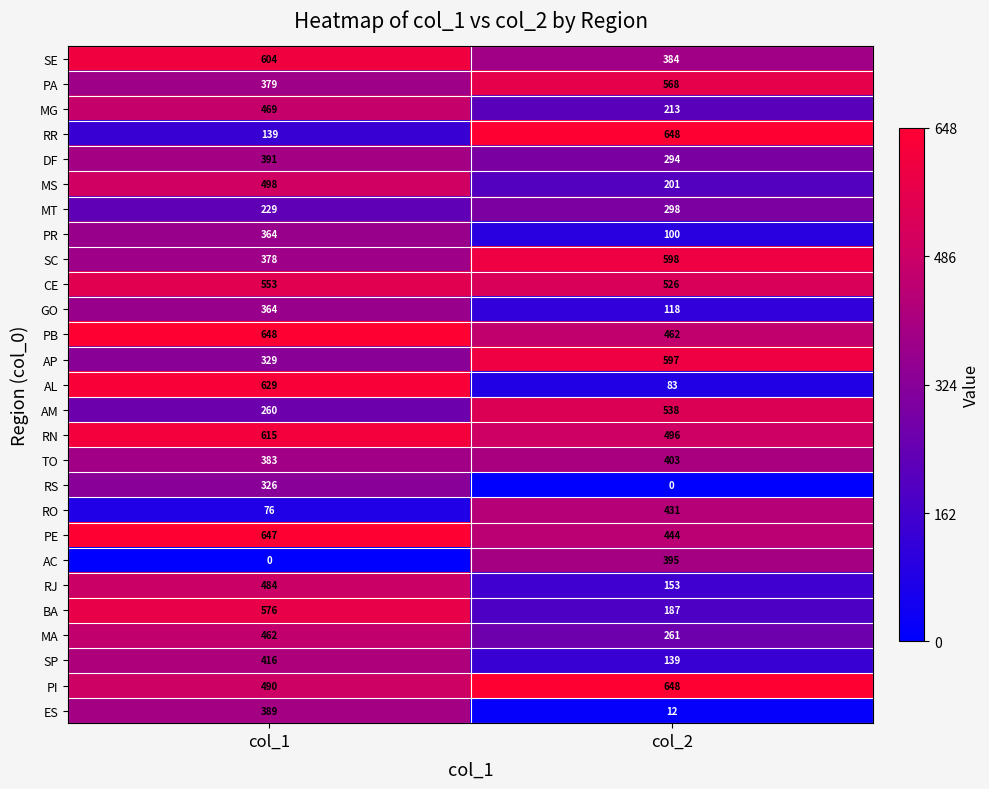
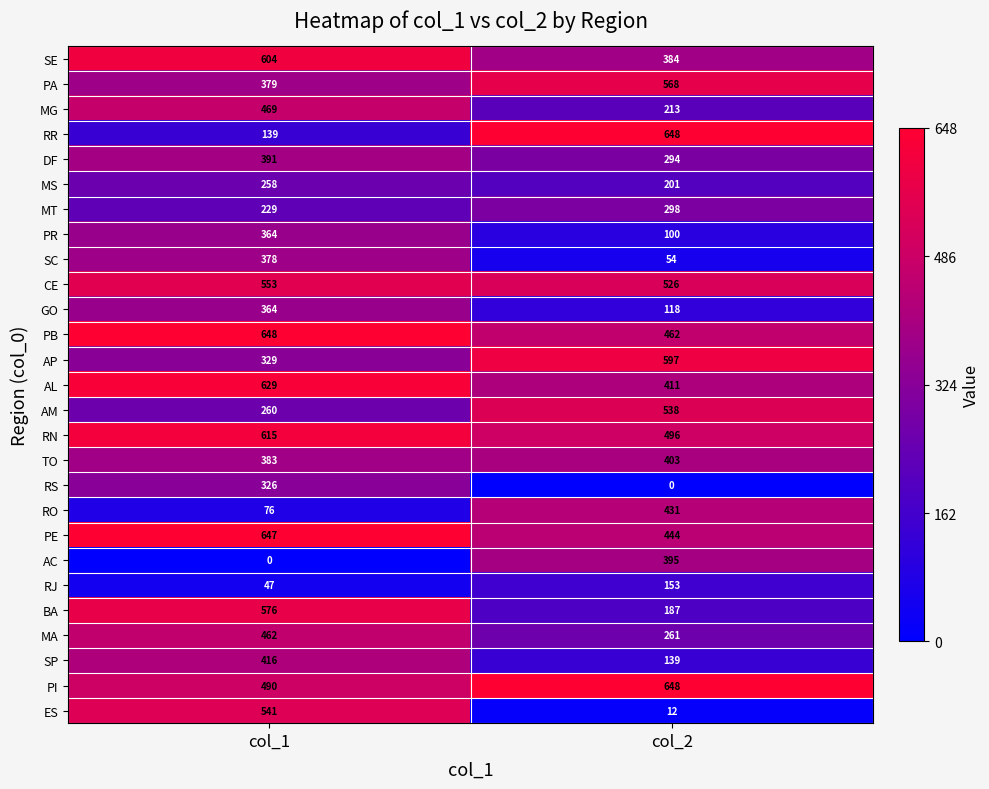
  {
    "SE": {
      "col_1": 604,
      "col_2": 384
    },
    "PA": {
      "col_1": 379,
      "col_2": 568
    },
    "MG": {
      "col_1": 469,
      "col_2": 213
    },
    "RR": {
      "col_1": 139,
      "col_2": 648
    },
    "DF": {
      "col_1": 391,
      "col_2": 294
    },
    "MS": {
-     "col_1": 498,
+     "col_1": 258,
      "col_2": 201
    },
    "MT": {
      "col_1": 229,
      "col_2": 298
    },
    "PR": {
      "col_1": 364,
      "col_2": 100
    },
    "SC": {
      "col_1": 378,
-     "col_2": 598
+     "col_2": 54
    },
    "CE": {
      "col_1": 553,
      "col_2": 526
    },
    "GO": {
      "col_1": 364,
      "col_2": 118
    },
    "PB": {
      "col_1": 648,
      "col_2": 462
    },
    "AP": {
      "col_1": 329,
      "col_2": 597
    },
    "AL": {
      "col_1": 629,
-     "col_2": 83
+     "col_2": 411
    },
    "AM": {
      "col_1": 260,
      "col_2": 538
    },
    "RN": {
      "col_1": 615,
      "col_2": 496
    },
    "TO": {
      "col_1": 383,
      "col_2": 403
    },
    "RS": {
      "col_1": 326,
      "col_2": 0
    },
    "RO": {
      "col_1": 76,
      "col_2": 431
    },
    "PE": {
      "col_1": 647,
      "col_2": 444
    },
    "AC": {
      "col_1": 0,
      "col_2": 395
    },
    "RJ": {
-     "col_1": 484,
+     "col_1": 47,
      "col_2": 153
    },
    "BA": {
      "col_1": 576,
      "col_2": 187
    },
    "MA": {
      "col_1": 462,
      "col_2": 261
    },
    "SP": {
      "col_1": 416,
      "col_2": 139
    },
    "PI": {
      "col_1": 490,
      "col_2": 648
    },
    "ES": {
-     "col_1": 389,
+     "col_1": 541,
      "col_2": 12
    }
  }
